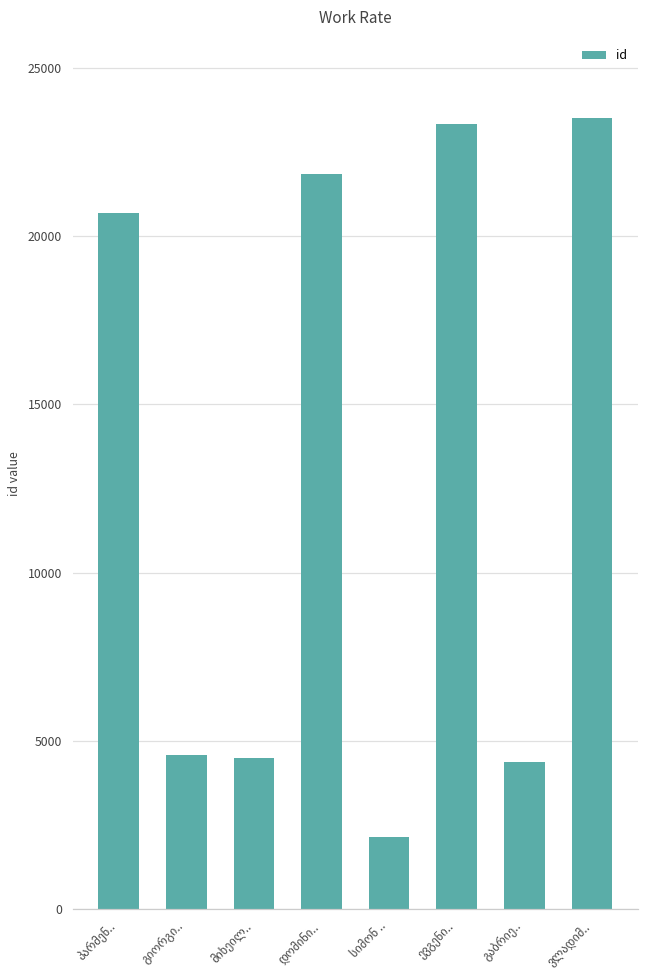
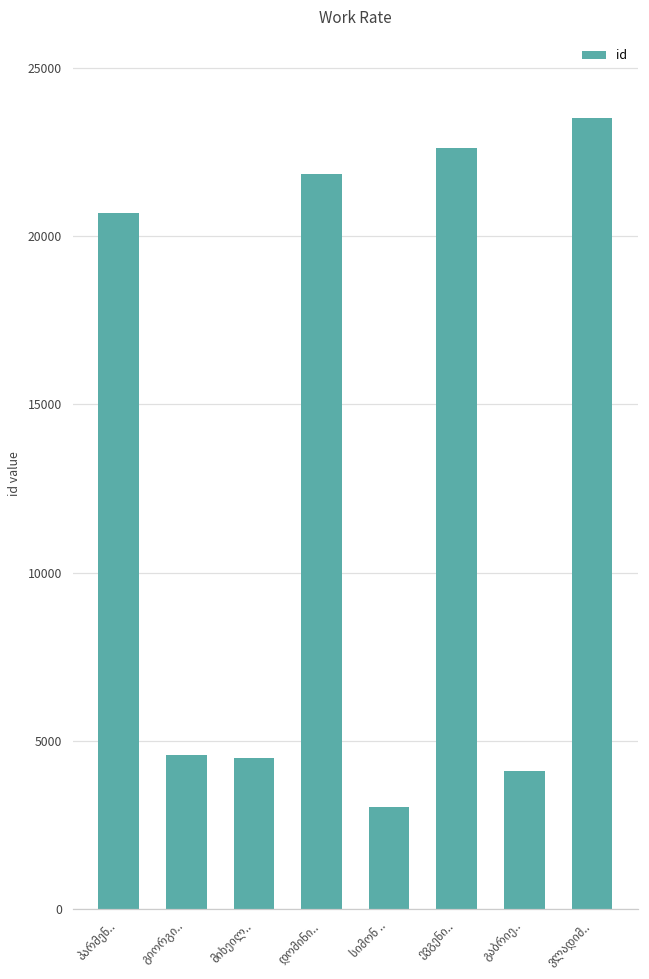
  {
    "პარმენ..": 20700,
    "გიორგი..": 4600,
    "მიხეილ..": 4500,
    "დომინი..": 21900,
-   "სიმონ ..": 2100,
-   "ევგენი..": 23300,
-   "გაბრიე..": 4400,
+   "სიმონ ..": 3000,
+   "ევგენი..": 22600,
+   "გაბრიე..": 4100,
    "ვლადიმ..": 23500
  }
